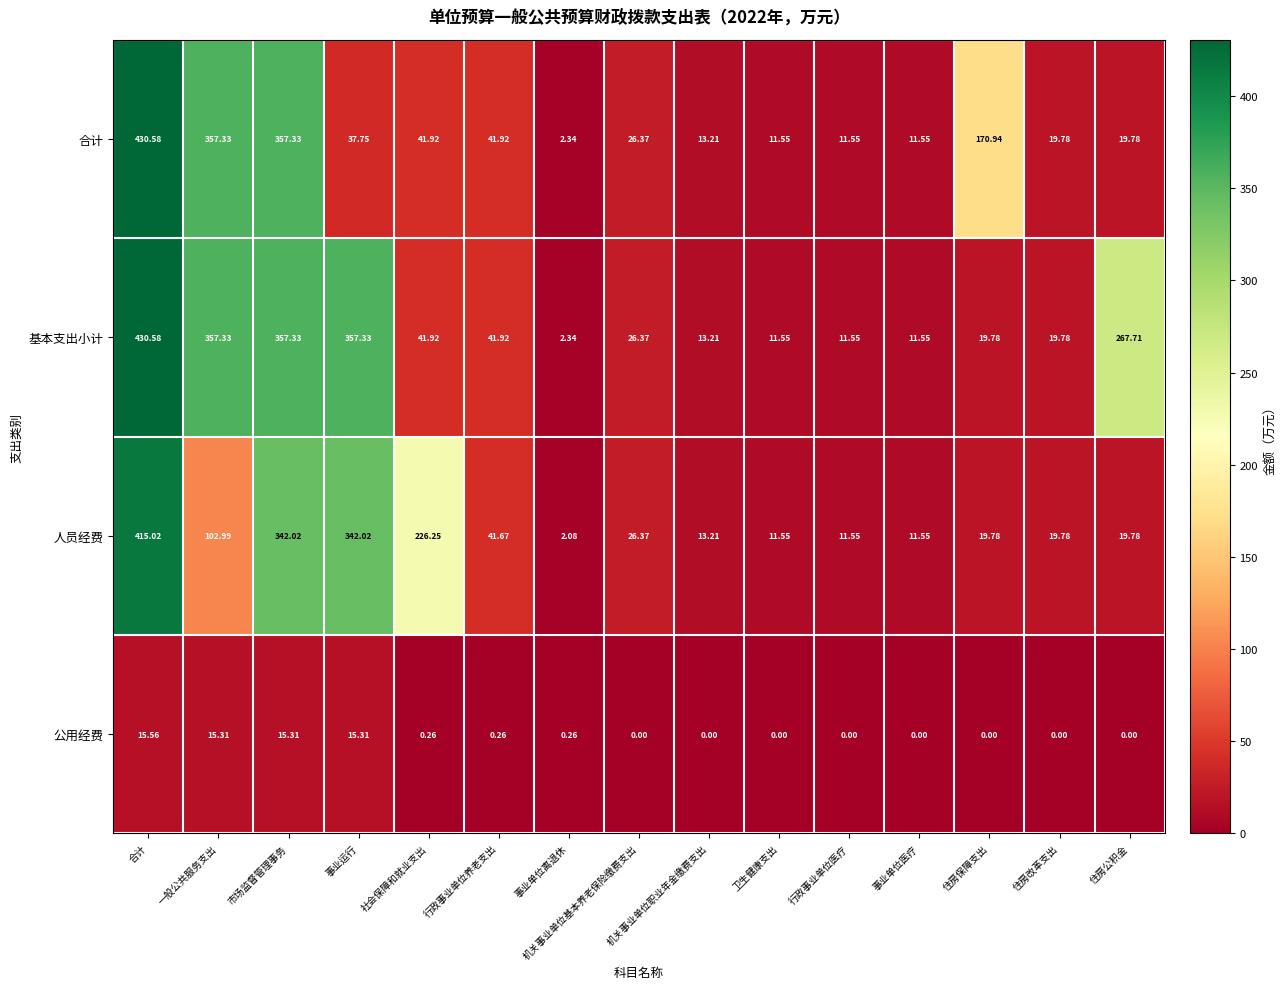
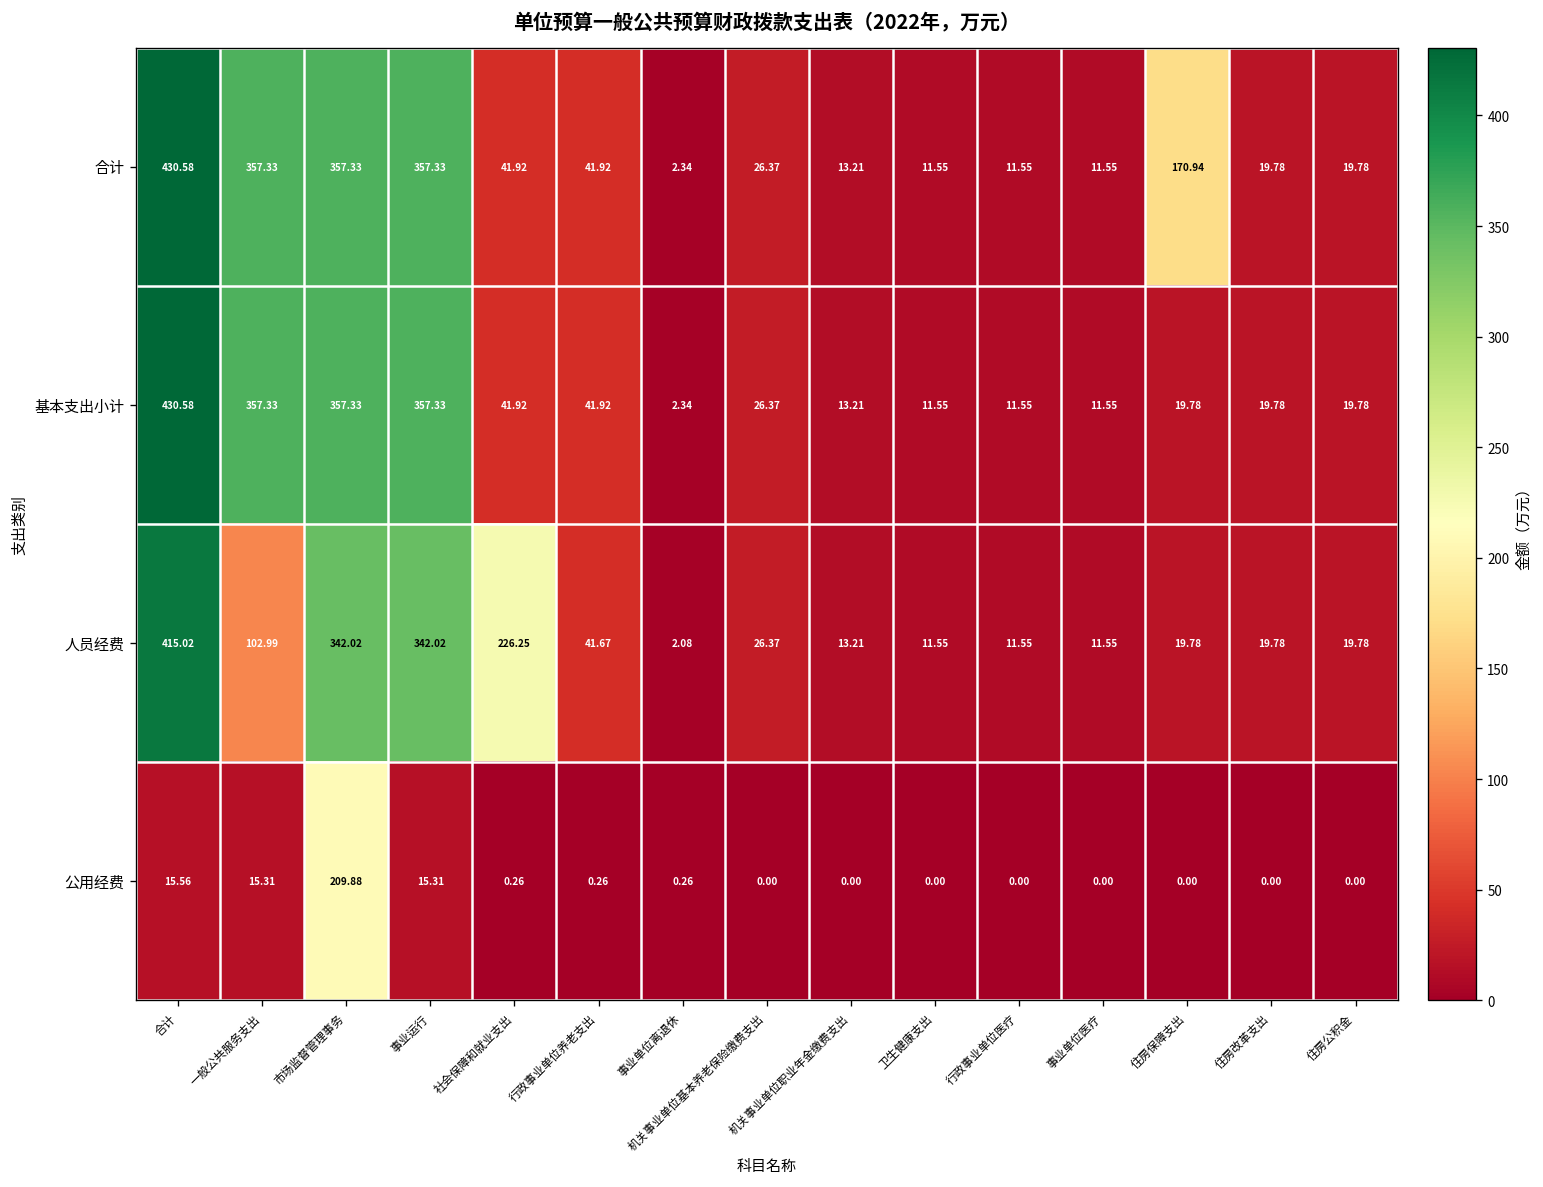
  {
    "合计": {
      "合计": 430.58,
      "一般公共服务支出": 357.33,
      "市场监督管理事务": 357.33,
-     "事业运行": 37.75,
+     "事业运行": 357.33,
      "社会保障和就业支出": 41.92,
      "行政事业单位养老支出": 41.92,
      "事业单位离退休": 2.34,
      "机关事业单位基本养老保险缴费支出": 26.37,
      "机关事业单位职业年金缴费支出": 13.21,
      "卫生健康支出": 11.55,
      "行政事业单位医疗": 11.55,
      "事业单位医疗": 11.55,
      "住房保障支出": 170.94,
      "住房改革支出": 19.78,
      "住房公积金": 19.78
    },
    "基本支出小计": {
      "合计": 430.58,
      "一般公共服务支出": 357.33,
      "市场监督管理事务": 357.33,
      "事业运行": 357.33,
      "社会保障和就业支出": 41.92,
      "行政事业单位养老支出": 41.92,
      "事业单位离退休": 2.34,
      "机关事业单位基本养老保险缴费支出": 26.37,
      "机关事业单位职业年金缴费支出": 13.21,
      "卫生健康支出": 11.55,
      "行政事业单位医疗": 11.55,
      "事业单位医疗": 11.55,
      "住房保障支出": 19.78,
      "住房改革支出": 19.78,
-     "住房公积金": 267.71
+     "住房公积金": 19.78
    },
    "人员经费": {
      "合计": 415.02,
      "一般公共服务支出": 102.99,
      "市场监督管理事务": 342.02,
      "事业运行": 342.02,
      "社会保障和就业支出": 226.25,
      "行政事业单位养老支出": 41.67,
      "事业单位离退休": 2.08,
      "机关事业单位基本养老保险缴费支出": 26.37,
      "机关事业单位职业年金缴费支出": 13.21,
      "卫生健康支出": 11.55,
      "行政事业单位医疗": 11.55,
      "事业单位医疗": 11.55,
      "住房保障支出": 19.78,
      "住房改革支出": 19.78,
      "住房公积金": 19.78
    },
    "公用经费": {
      "合计": 15.56,
      "一般公共服务支出": 15.31,
-     "市场监督管理事务": 15.31,
+     "市场监督管理事务": 209.88,
      "事业运行": 15.31,
      "社会保障和就业支出": 0.26,
      "行政事业单位养老支出": 0.26,
      "事业单位离退休": 0.26,
      "机关事业单位基本养老保险缴费支出": 0.00,
      "机关事业单位职业年金缴费支出": 0.00,
      "卫生健康支出": 0.00,
      "行政事业单位医疗": 0.00,
      "事业单位医疗": 0.00,
      "住房保障支出": 0.00,
      "住房改革支出": 0.00,
      "住房公积金": 0.00
    }
  }
